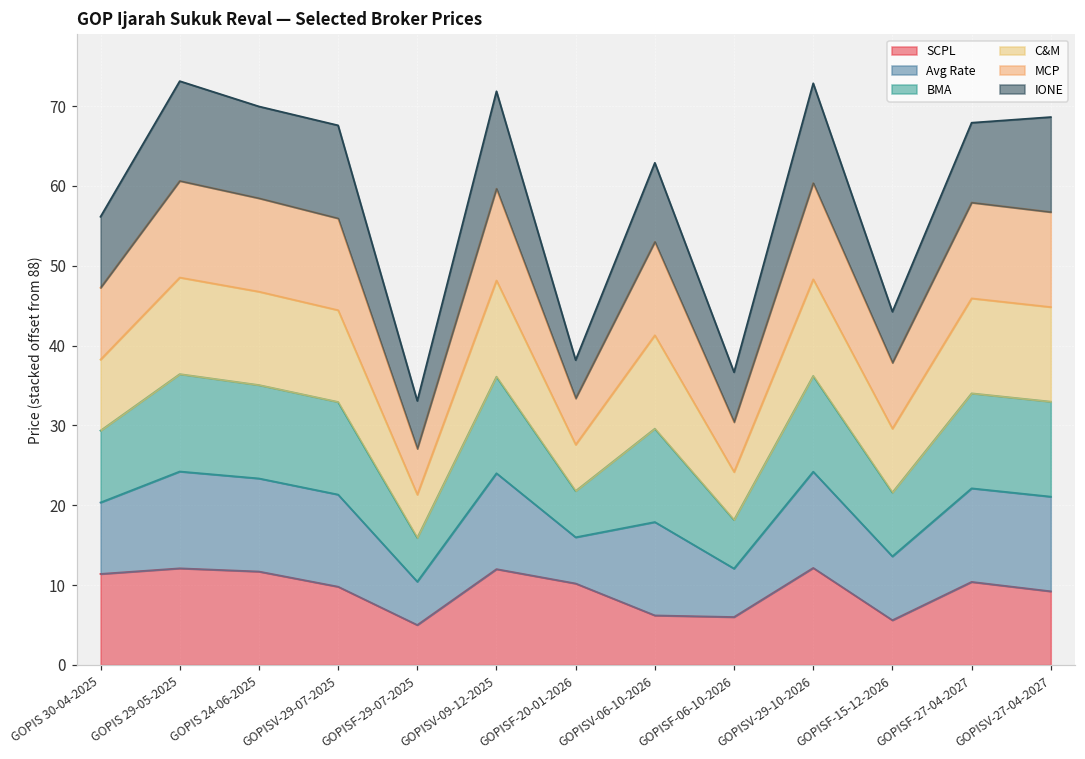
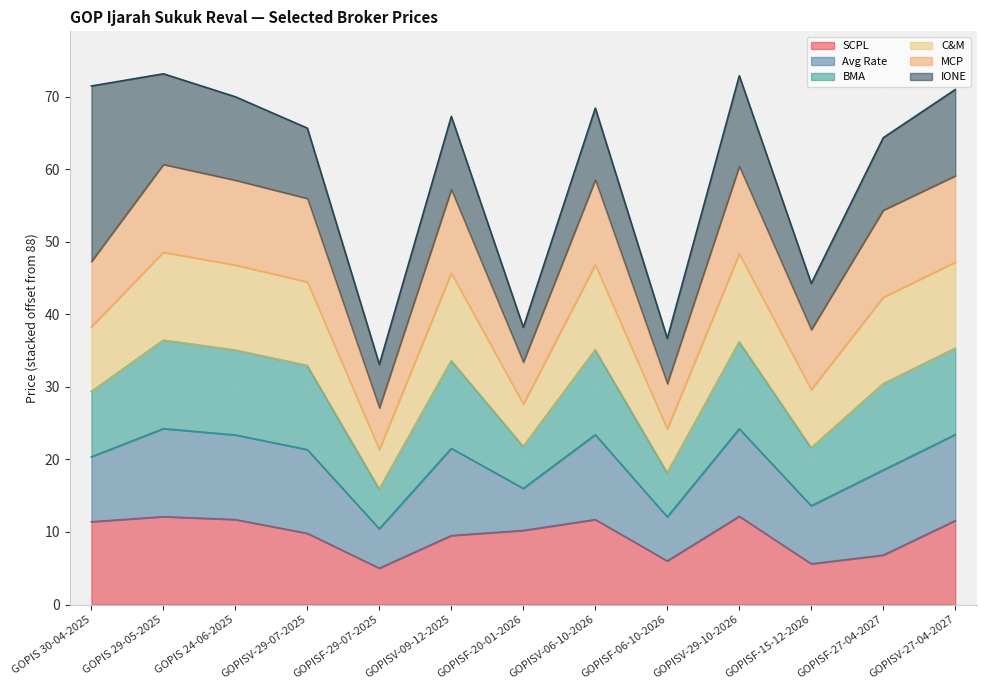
  {
    "SCPL": {
      "GOPIS 30-04-2025": 11,
      "GOPIS 29-05-2025": 12,
      "GOPIS 24-06-2025": 12,
      "GOPISV-29-07-2025": 10,
      "GOPISF-29-07-2025": 5,
-     "GOPISV-09-12-2025": 12,
+     "GOPISV-09-12-2025": 10,
      "GOPISF-20-01-2026": 10,
-     "GOPISV-06-10-2026": 6,
+     "GOPISV-06-10-2026": 12,
      "GOPISF-06-10-2026": 6,
      "GOPISV-29-10-2026": 12,
      "GOPISF-15-12-2026": 6,
-     "GOPISF-27-04-2027": 10,
-     "GOPISV-27-04-2027": 9
+     "GOPISF-27-04-2027": 7,
+     "GOPISV-27-04-2027": 12
    },
    "IONE": {
-     "GOPIS 30-04-2025": 9,
+     "GOPIS 30-04-2025": 24,
      "GOPIS 29-05-2025": 13,
      "GOPIS 24-06-2025": 12,
-     "GOPISV-29-07-2025": 12,
+     "GOPISV-29-07-2025": 10,
      "GOPISF-29-07-2025": 6,
-     "GOPISV-09-12-2025": 12,
+     "GOPISV-09-12-2025": 10,
      "GOPISF-20-01-2026": 5,
      "GOPISV-06-10-2026": 10,
      "GOPISF-06-10-2026": 6,
      "GOPISV-29-10-2026": 13,
      "GOPISF-15-12-2026": 6,
      "GOPISF-27-04-2027": 10,
      "GOPISV-27-04-2027": 12
    }
  }
